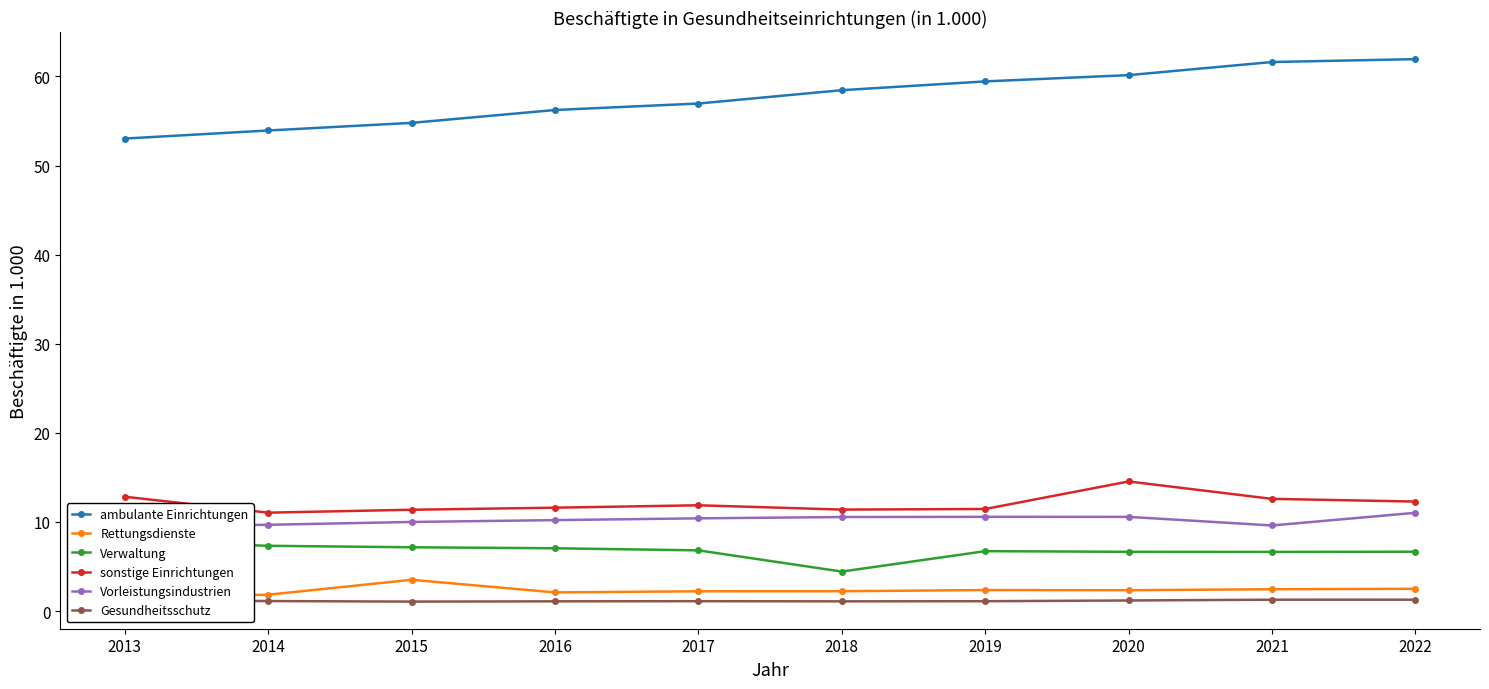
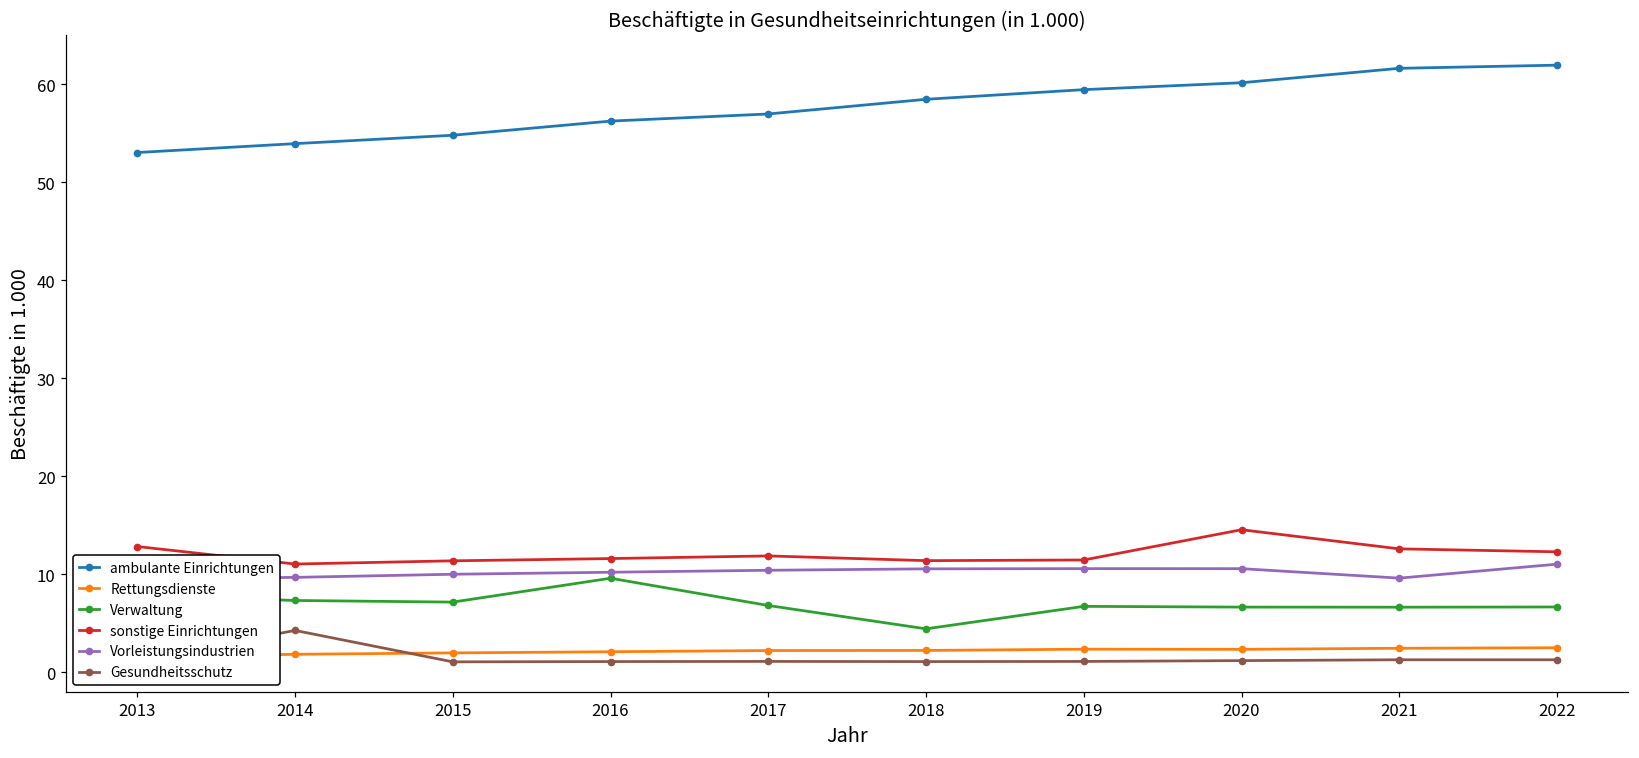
  {
    "ambulante Einrichtungen": {
      "2013": 53,
      "2014": 54,
      "2015": 55,
      "2016": 56,
      "2017": 57,
      "2018": 58,
      "2019": 59,
      "2020": 60,
      "2021": 62,
      "2022": 62
    },
    "Rettungsdienste": {
      "2014": 2,
-     "2015": 4,
+     "2015": 2,
      "2016": 2,
      "2017": 2,
      "2018": 2,
      "2019": 2,
      "2020": 2,
      "2021": 2,
      "2022": 2
    },
    "Verwaltung": {
      "2014": 7,
      "2015": 7,
-     "2016": 7,
+     "2016": 10,
      "2017": 7,
      "2018": 4,
      "2019": 7,
      "2020": 7,
      "2021": 7,
      "2022": 7
    },
    "sonstige Einrichtungen": {
      "2013": 13,
      "2014": 11,
      "2015": 11,
      "2016": 12,
      "2017": 12,
      "2018": 11,
      "2019": 11,
      "2020": 15,
      "2021": 13,
      "2022": 12
    },
    "Vorleistungsindustrien": {
      "2014": 10,
      "2015": 10,
      "2016": 10,
      "2017": 10,
      "2018": 11,
      "2019": 11,
      "2020": 11,
      "2021": 10,
      "2022": 11
    },
    "Gesundheitsschutz": {
-     "2014": 1,
+     "2014": 4,
      "2015": 1,
      "2016": 1,
      "2017": 1,
      "2018": 1,
      "2019": 1,
      "2020": 1,
      "2021": 1,
      "2022": 1
    }
  }
